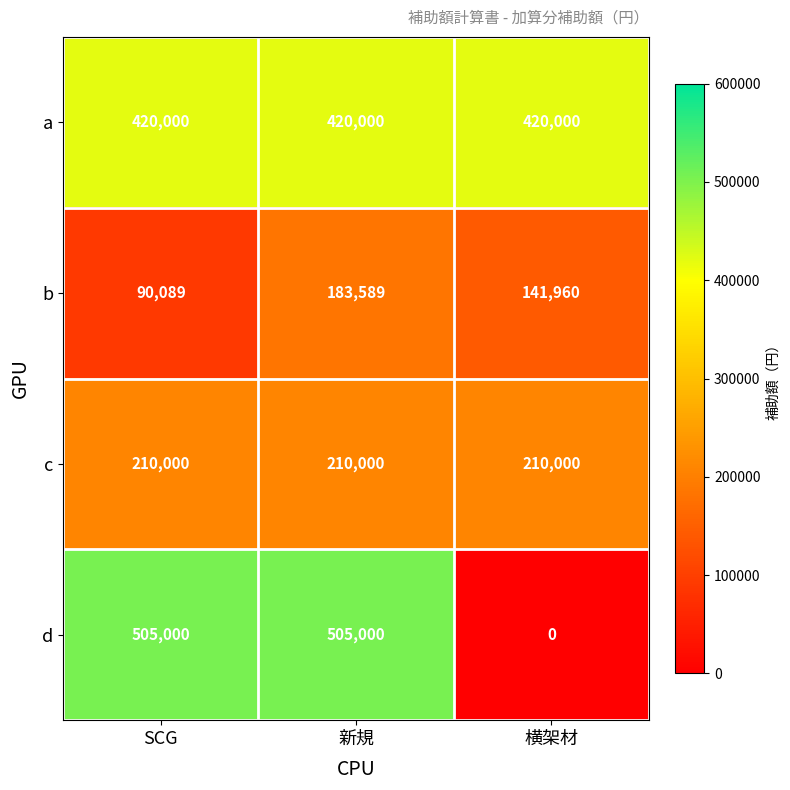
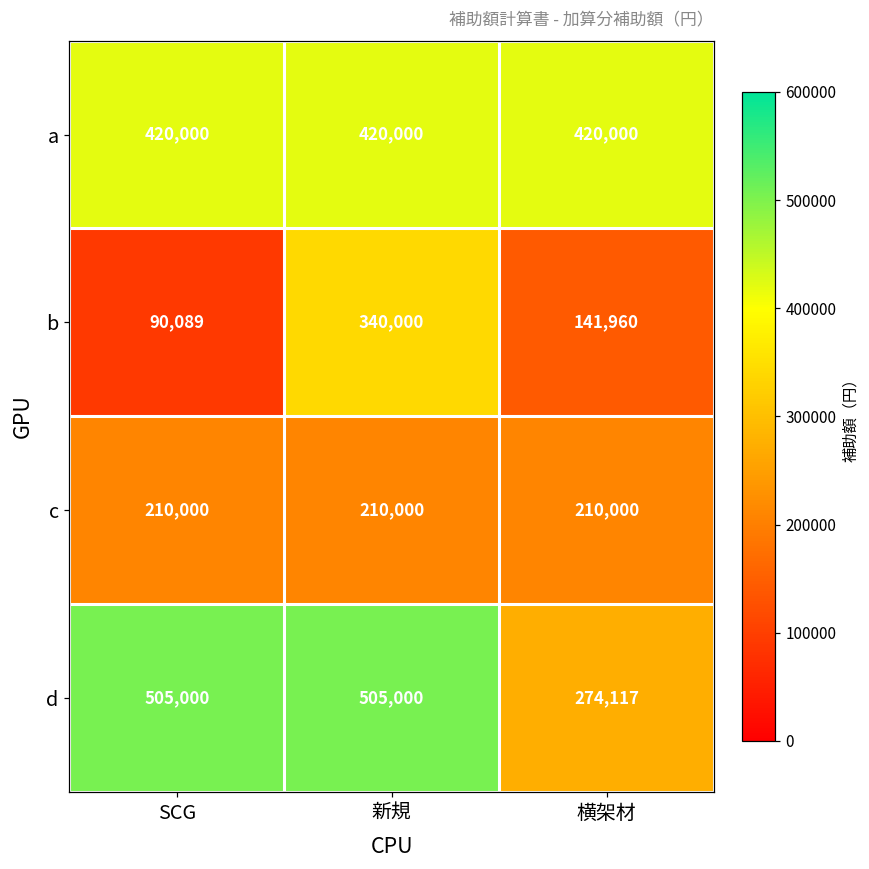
  {
    "a": {
      "SCG": "420,000",
      "新規": "420,000",
      "横架材": "420,000"
    },
    "b": {
      "SCG": "90,089",
-     "新規": "183,589",
+     "新規": "340,000",
      "横架材": "141,960"
    },
    "c": {
      "SCG": "210,000",
      "新規": "210,000",
      "横架材": "210,000"
    },
    "d": {
      "SCG": "505,000",
      "新規": "505,000",
-     "横架材": "0"
+     "横架材": "274,117"
    }
  }
